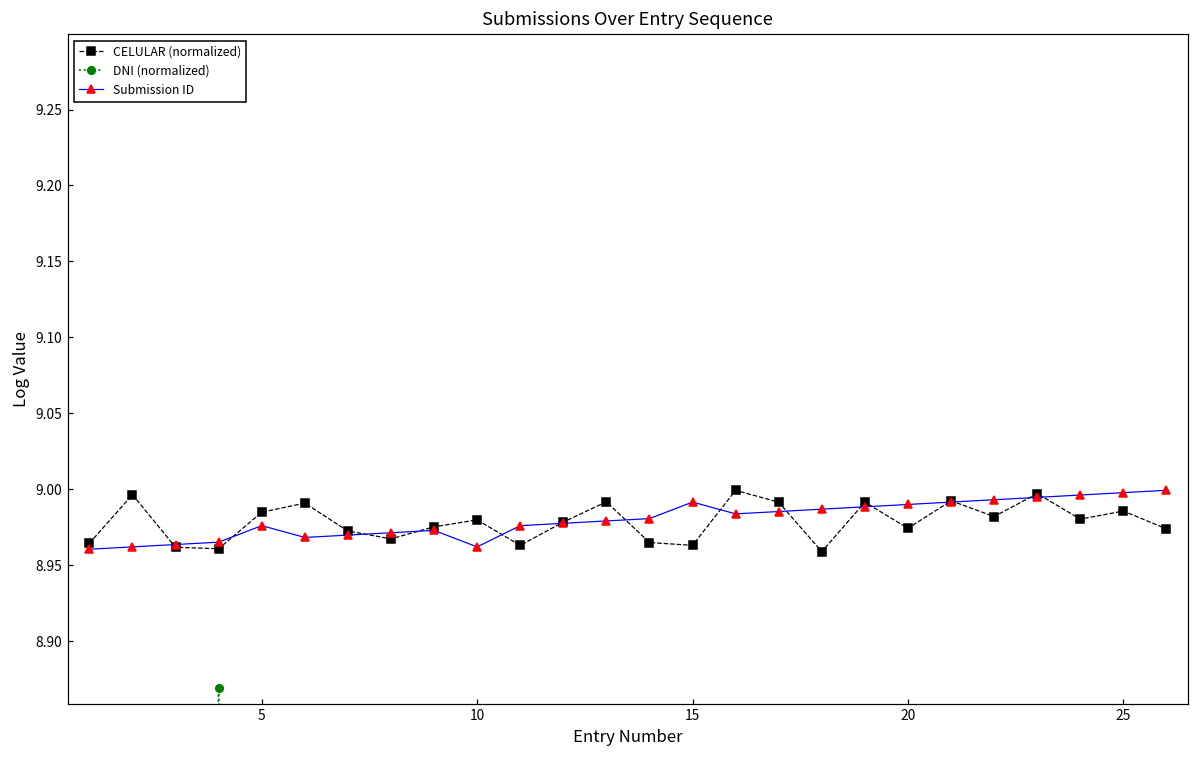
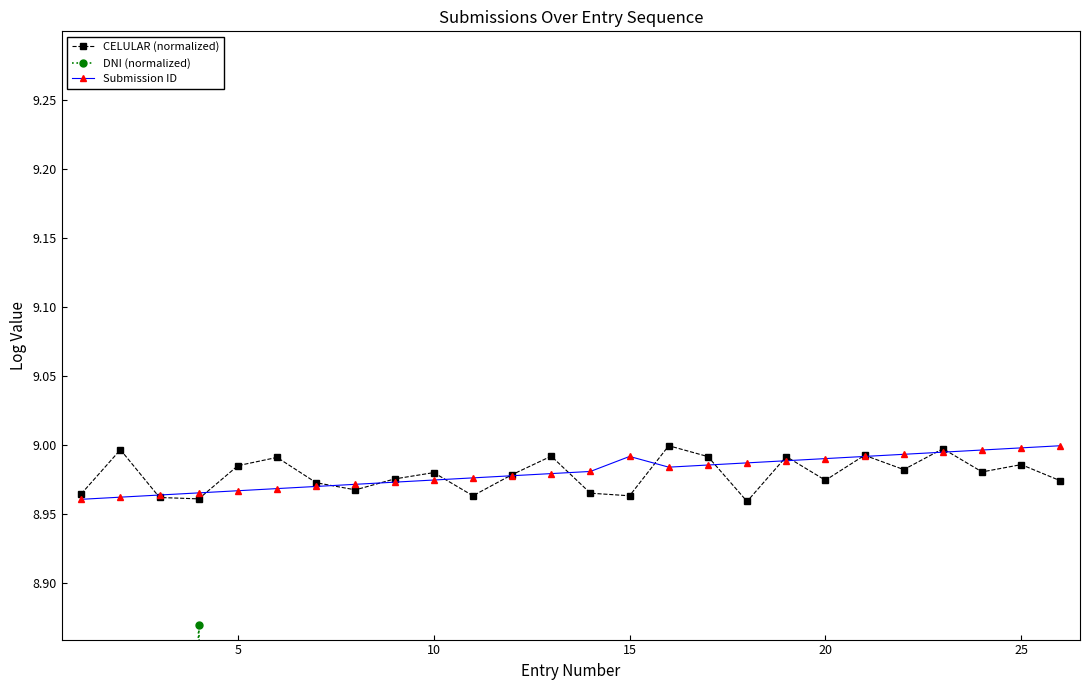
  {
    "CELULAR (normalized)": {
      "5": 8.985,
      "10": 8.980,
      "15": 8.963,
      "20": 8.974,
      "25": 8.986
    },
    "Submission ID": {
-     "5": 8.976,
-     "10": 8.962,
+     "5": 8.967,
+     "10": 8.975,
      "15": 8.992,
      "20": 8.990,
      "25": 8.998
    }
  }
